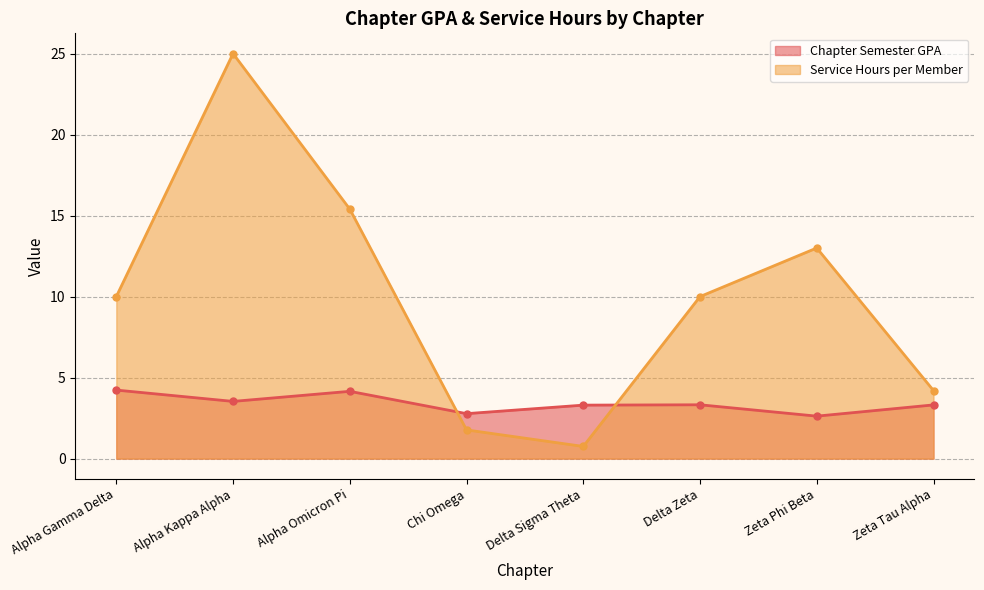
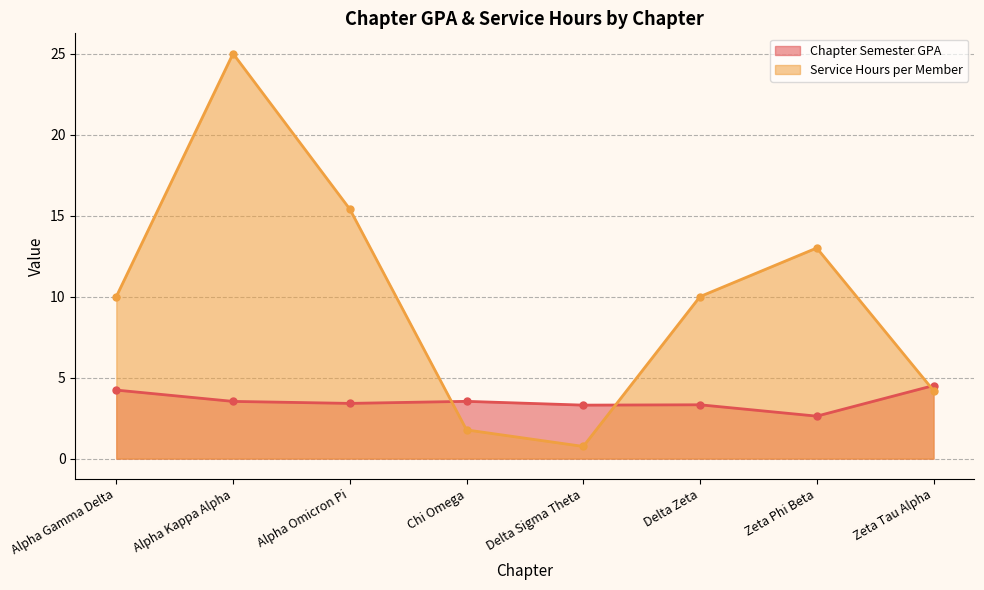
  {
    "Chapter Semester GPA": {
      "Alpha Gamma Delta": 4.2,
      "Alpha Kappa Alpha": 3.5,
-     "Alpha Omicron Pi": 4.2,
-     "Chi Omega": 2.8,
+     "Alpha Omicron Pi": 3.4,
+     "Chi Omega": 3.5,
      "Delta Sigma Theta": 3.3,
      "Delta Zeta": 3.3,
      "Zeta Phi Beta": 2.6,
-     "Zeta Tau Alpha": 3.3
+     "Zeta Tau Alpha": 4.5
    },
    "Service Hours per Member": {
      "Alpha Gamma Delta": 10.0,
      "Alpha Kappa Alpha": 25.0,
      "Alpha Omicron Pi": 15.4,
      "Chi Omega": 1.8,
      "Delta Sigma Theta": 0.8,
      "Delta Zeta": 10.0,
      "Zeta Phi Beta": 13.0,
      "Zeta Tau Alpha": 4.2
    }
  }
